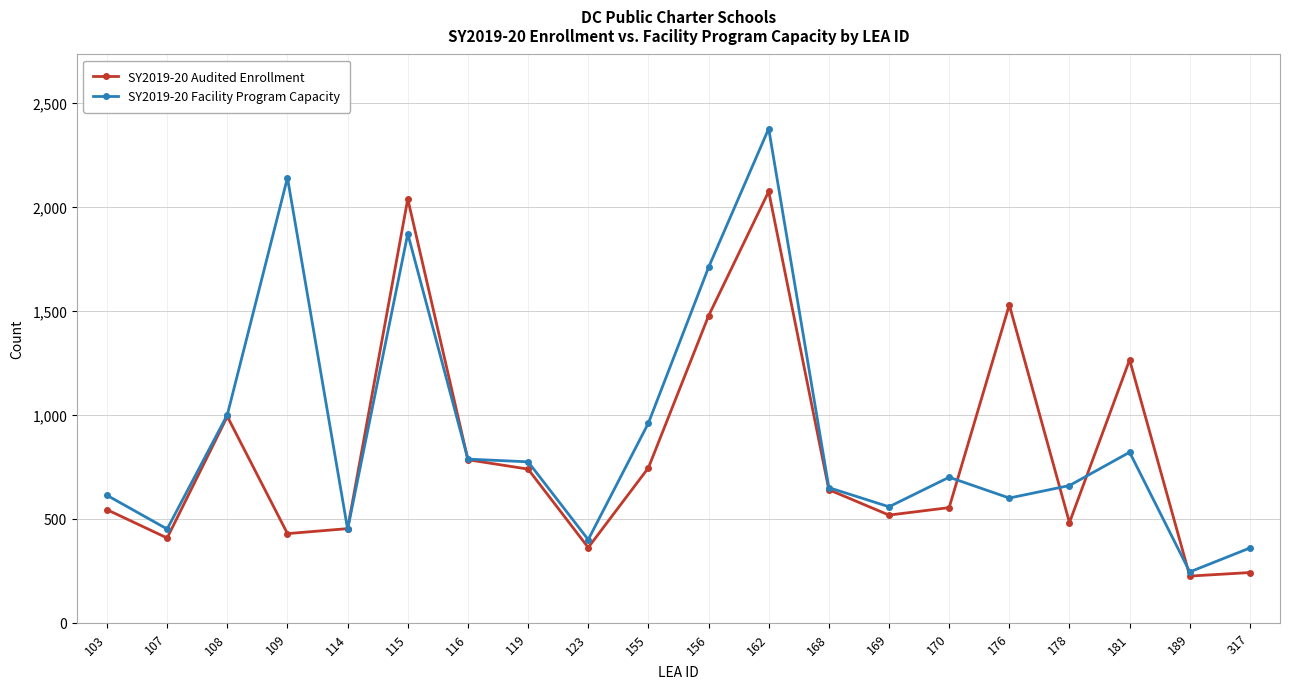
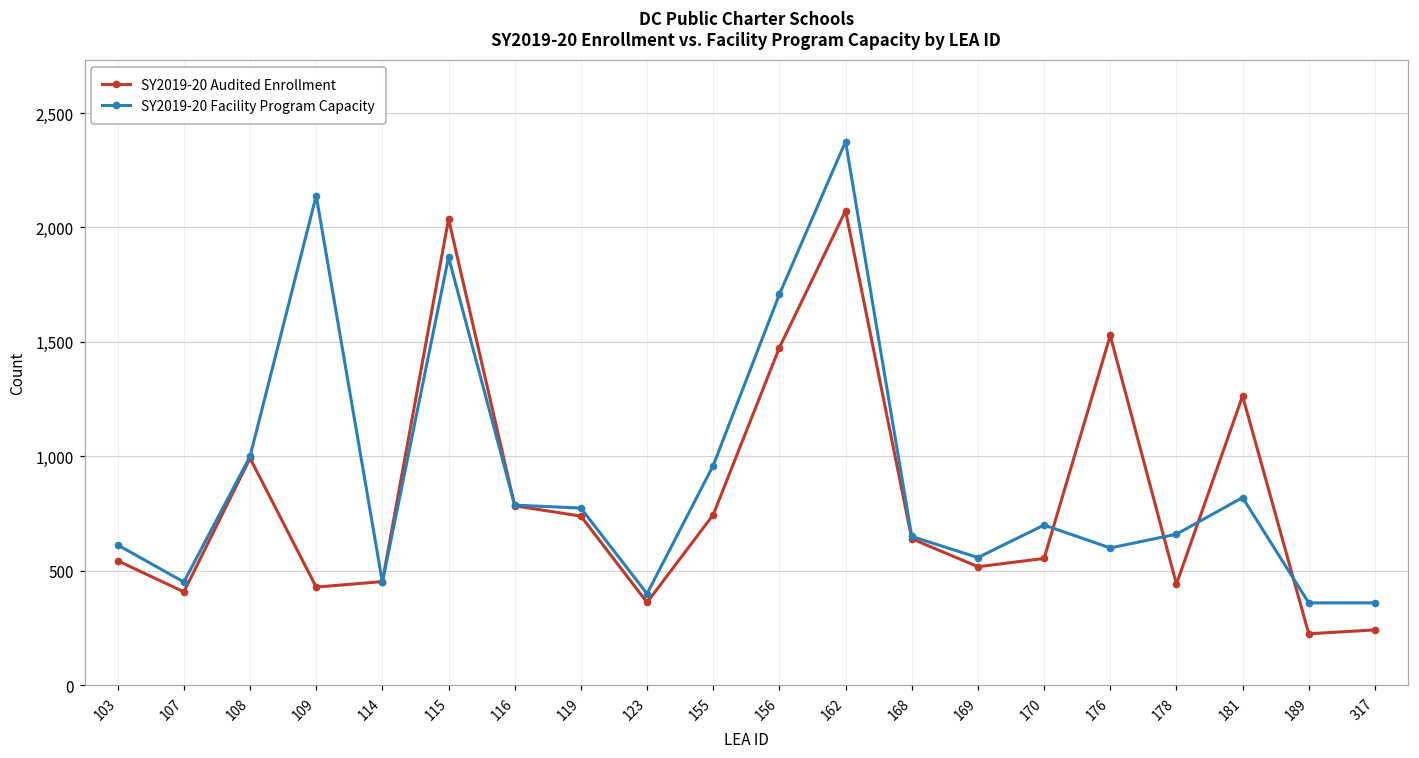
  {
    "SY2019-20 Audited Enrollment": {
      "103": "540",
      "107": "410",
      "109": "430",
      "115": "2,040",
      "119": "740",
      "123": "360",
      "155": "750",
      "156": "1,480",
      "162": "2,070",
      "169": "520",
      "170": "550",
      "176": "1,530",
-     "178": "480",
+     "178": "440",
      "181": "1,260",
      "189": "230",
      "317": "240"
    },
    "SY2019-20 Facility Program Capacity": {
      "103": "610",
      "107": "450",
      "109": "2,140",
      "115": "1,870",
      "119": "770",
      "123": "400",
      "155": "960",
      "156": "1,710",
      "162": "2,380",
      "169": "560",
      "170": "700",
      "176": "600",
      "178": "660",
      "181": "820",
-     "189": "250",
+     "189": "360",
      "317": "360"
    }
  }
